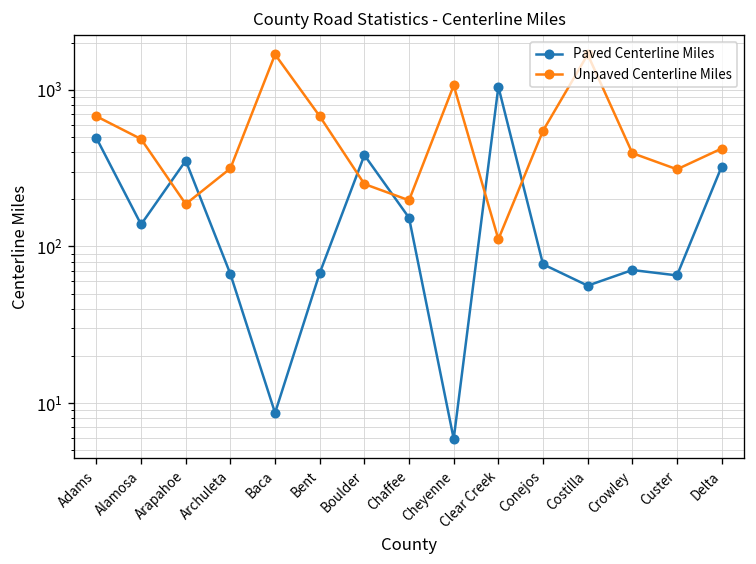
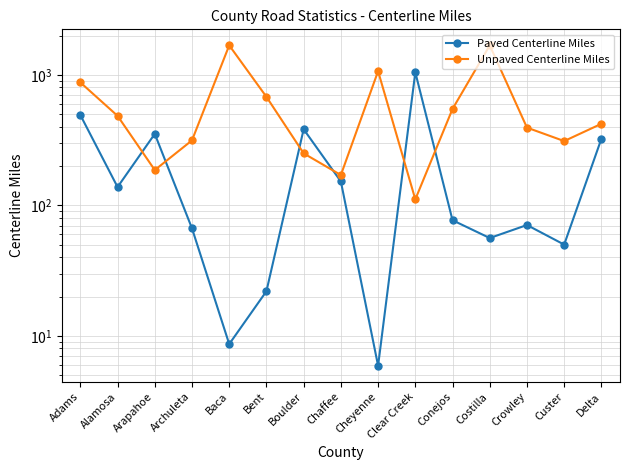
  {
    "Paved Centerline Miles": {
      "Adams": 490,
      "Alamosa": 140,
      "Arapahoe": 350,
      "Archuleta": 70,
      "Baca": 9,
-     "Bent": 70,
+     "Bent": 22,
      "Boulder": 380,
      "Chaffee": 150,
      "Cheyenne": 6,
      "Clear Creek": 1000,
      "Conejos": 80,
      "Costilla": 56,
      "Crowley": 70,
-     "Custer": 70,
+     "Custer": 50,
      "Delta": 320
    },
    "Unpaved Centerline Miles": {
-     "Adams": 700,
+     "Adams": 900,
      "Alamosa": 480,
      "Arapahoe": 190,
      "Archuleta": 310,
      "Baca": 1700,
      "Bent": 700,
      "Boulder": 250,
-     "Chaffee": 200,
+     "Chaffee": 170,
      "Cheyenne": 1100,
      "Clear Creek": 110,
      "Conejos": 550,
      "Crowley": 390,
      "Custer": 310,
      "Delta": 420
    }
  }
